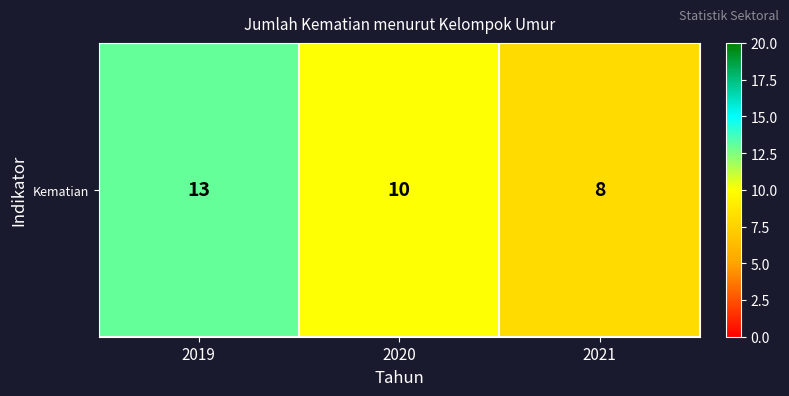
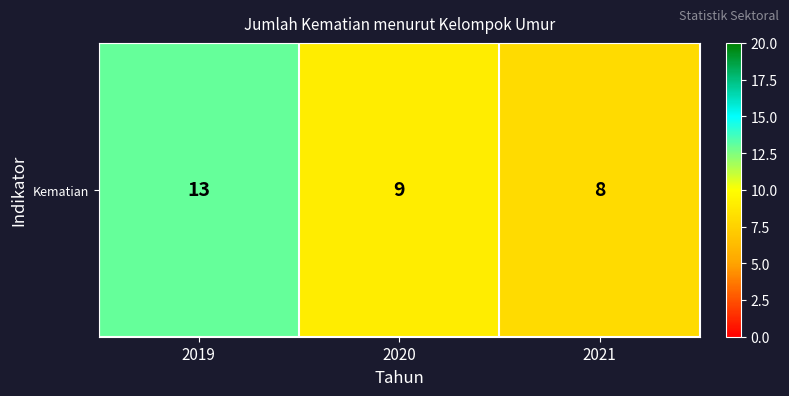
  {
    "Kematian": {
      "2019": 13,
-     "2020": 10,
+     "2020": 9,
      "2021": 8
    }
  }
